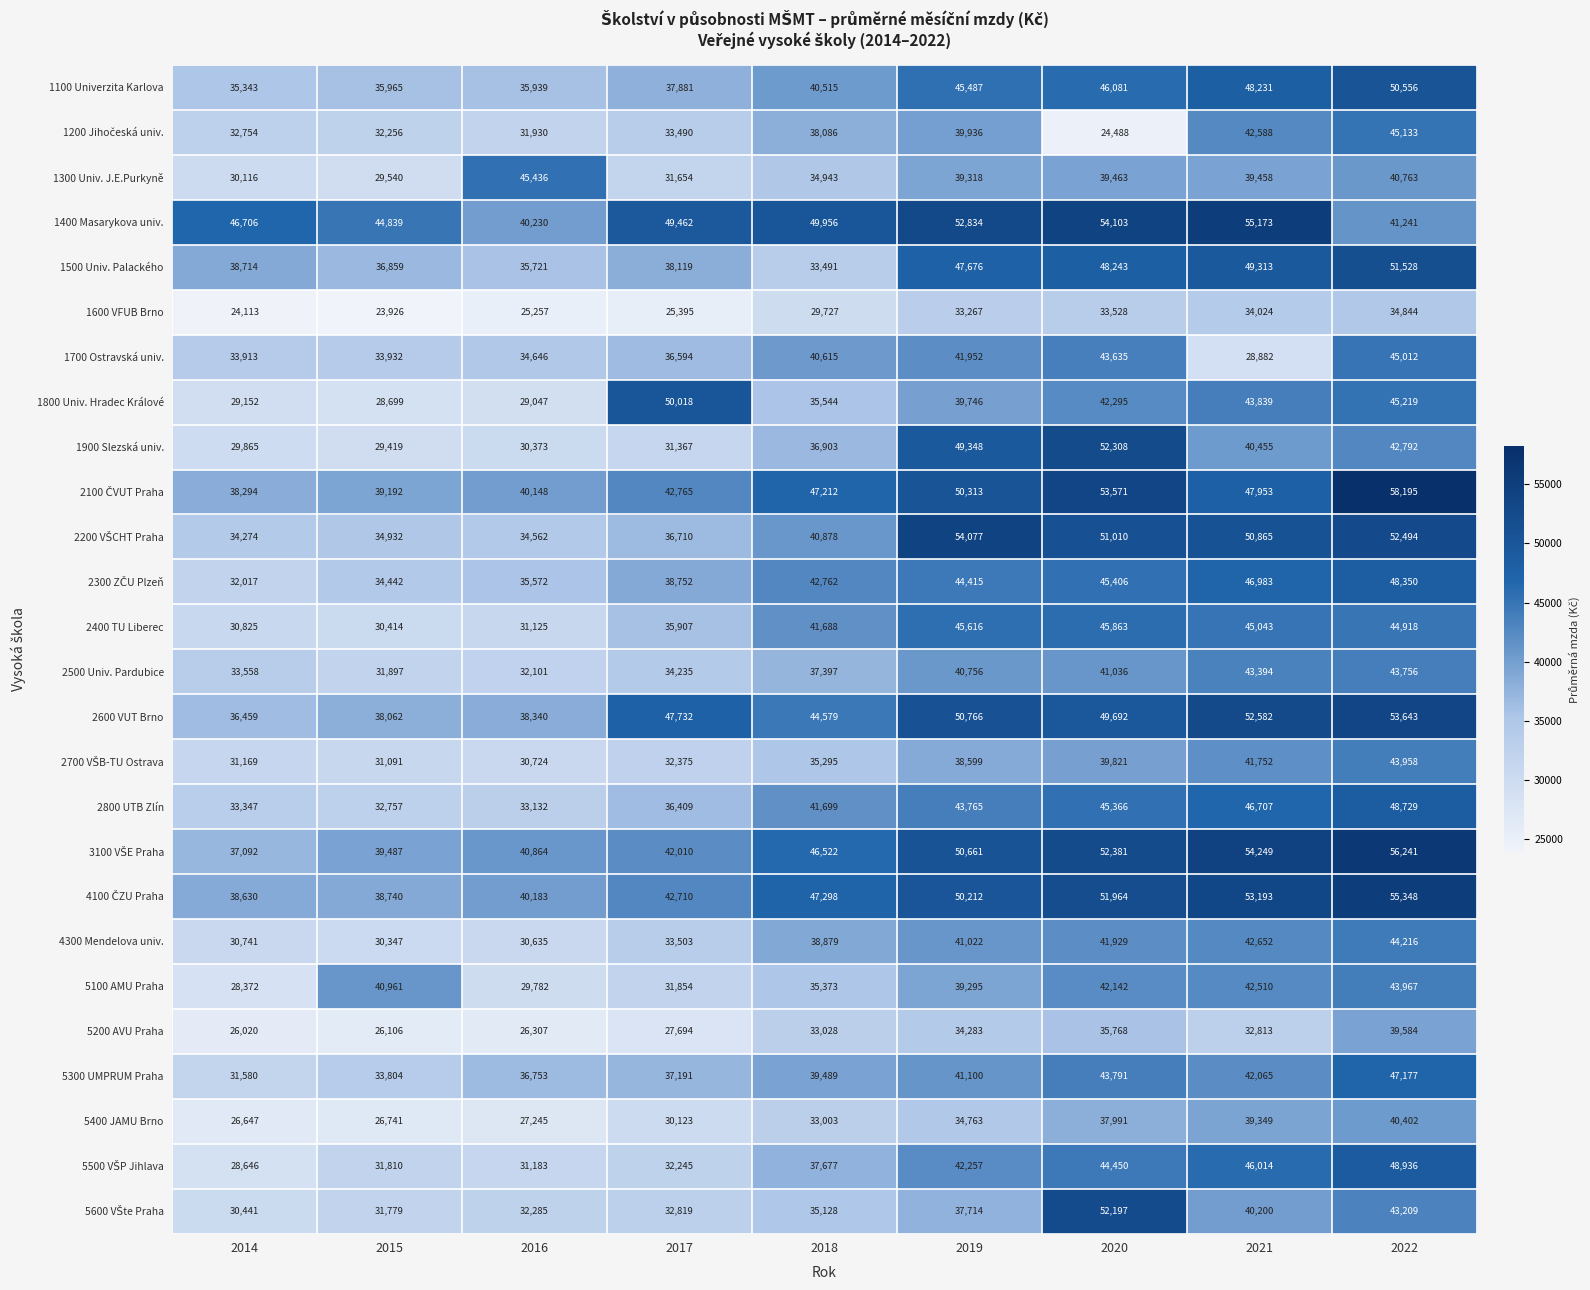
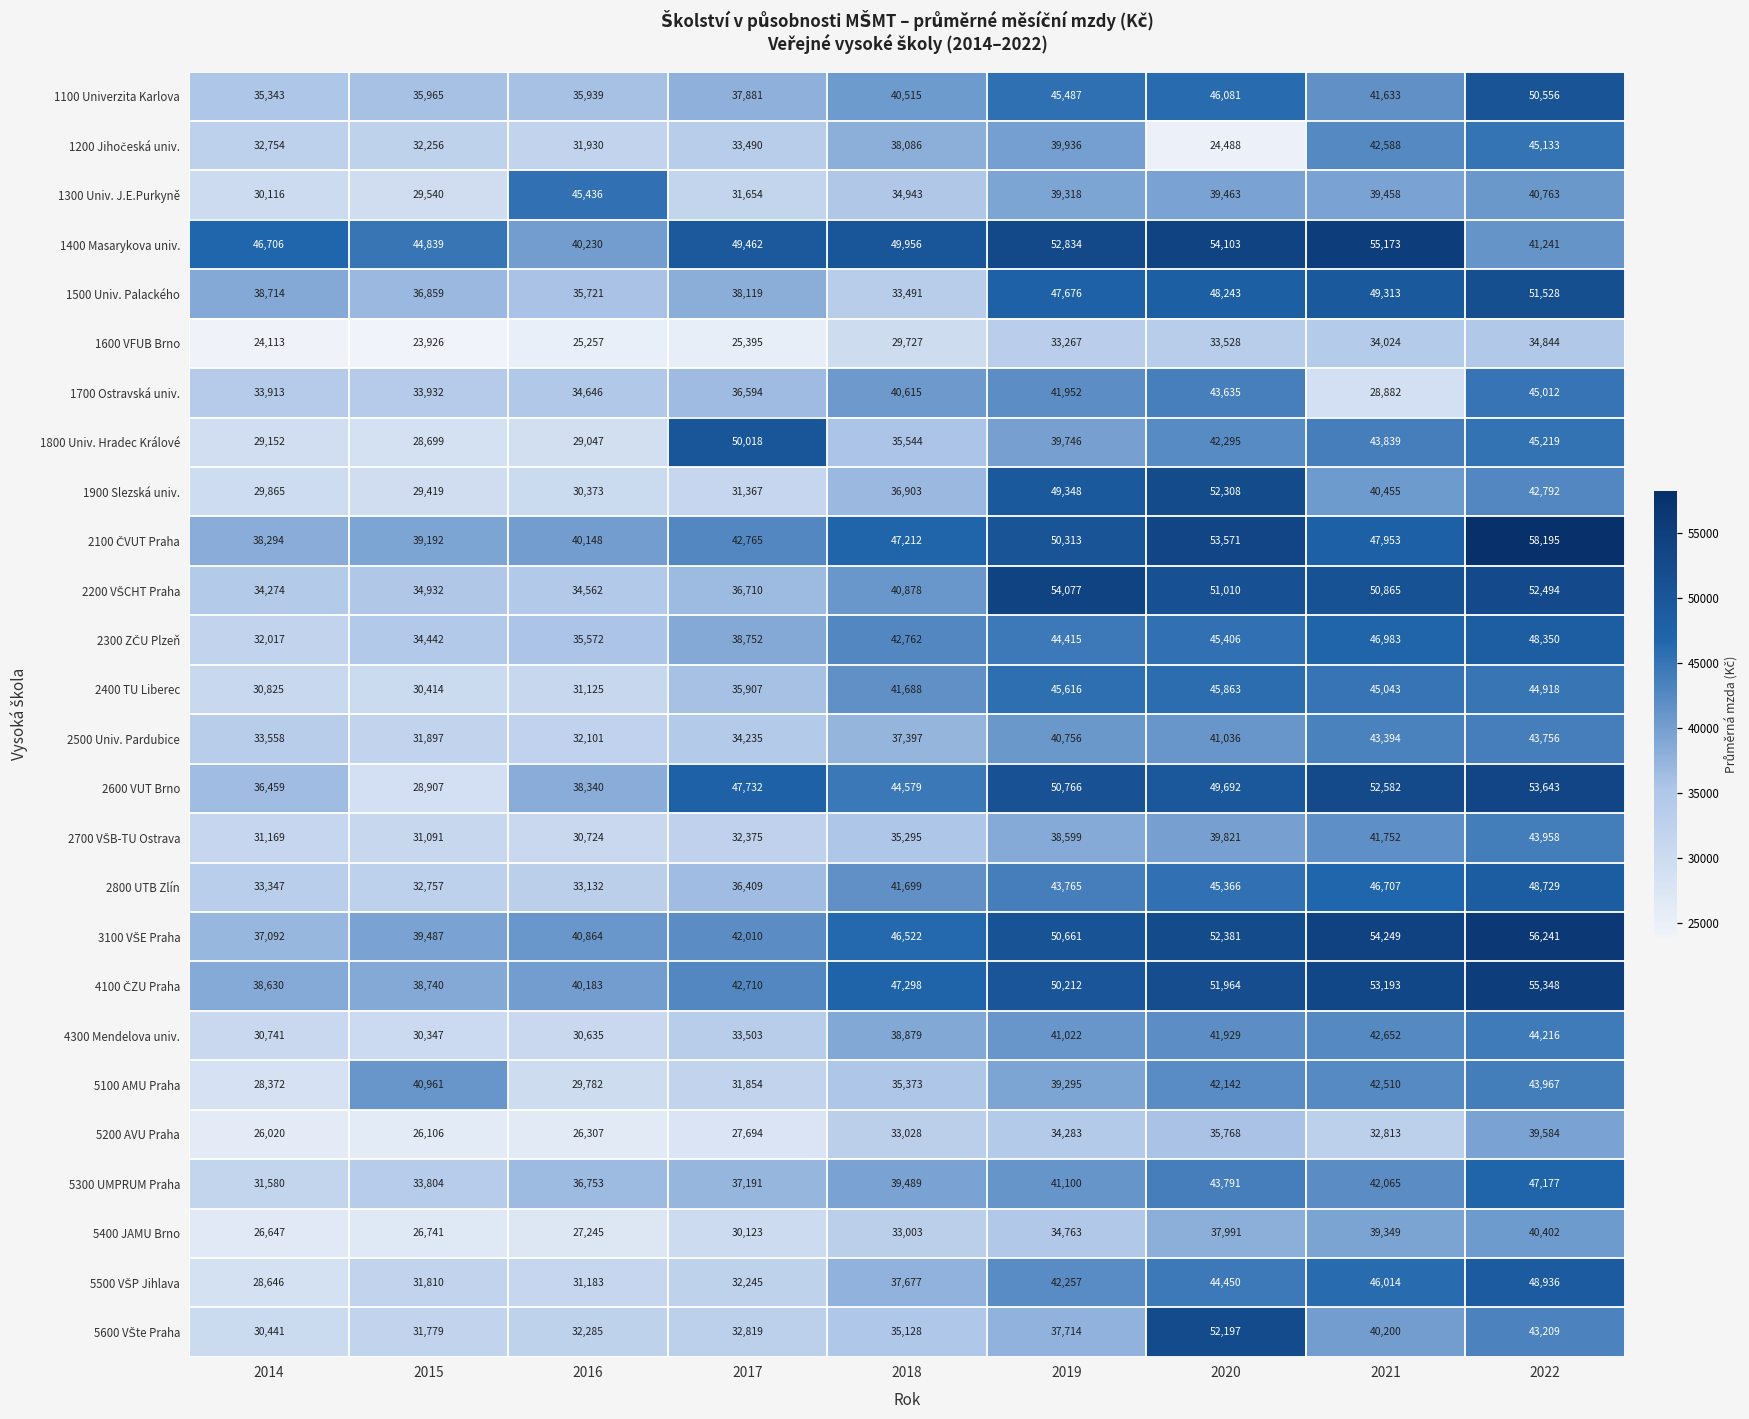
  {
    "1100 Univerzita Karlova": {
      "2014": "35,343",
      "2015": "35,965",
      "2016": "35,939",
      "2017": "37,881",
      "2018": "40,515",
      "2019": "45,487",
      "2020": "46,081",
-     "2021": "48,231",
+     "2021": "41,633",
      "2022": "50,556"
    },
    "2600 VUT Brno": {
      "2014": "36,459",
-     "2015": "38,062",
+     "2015": "28,907",
      "2016": "38,340",
      "2017": "47,732",
      "2018": "44,579",
      "2019": "50,766",
      "2020": "49,692",
      "2021": "52,582",
      "2022": "53,643"
    }
  }
